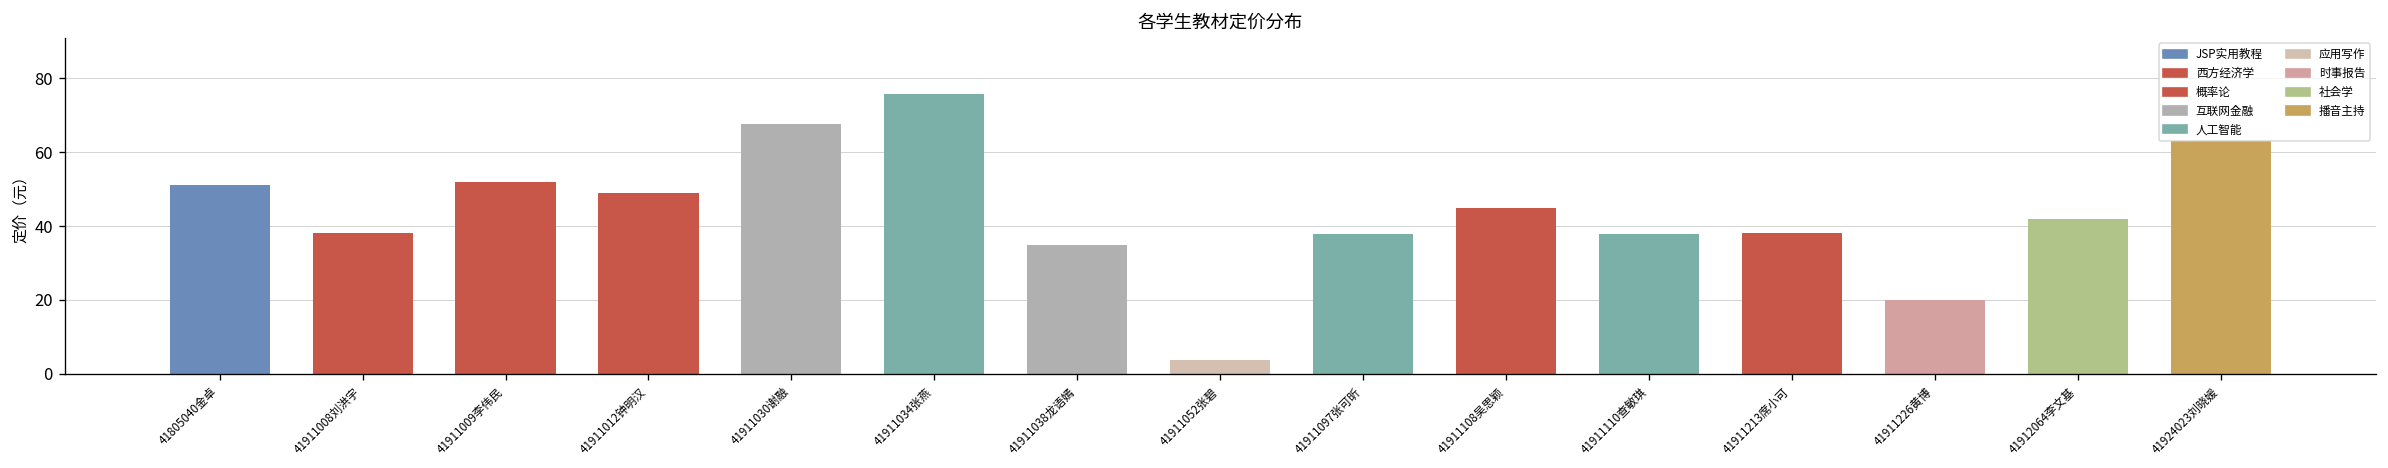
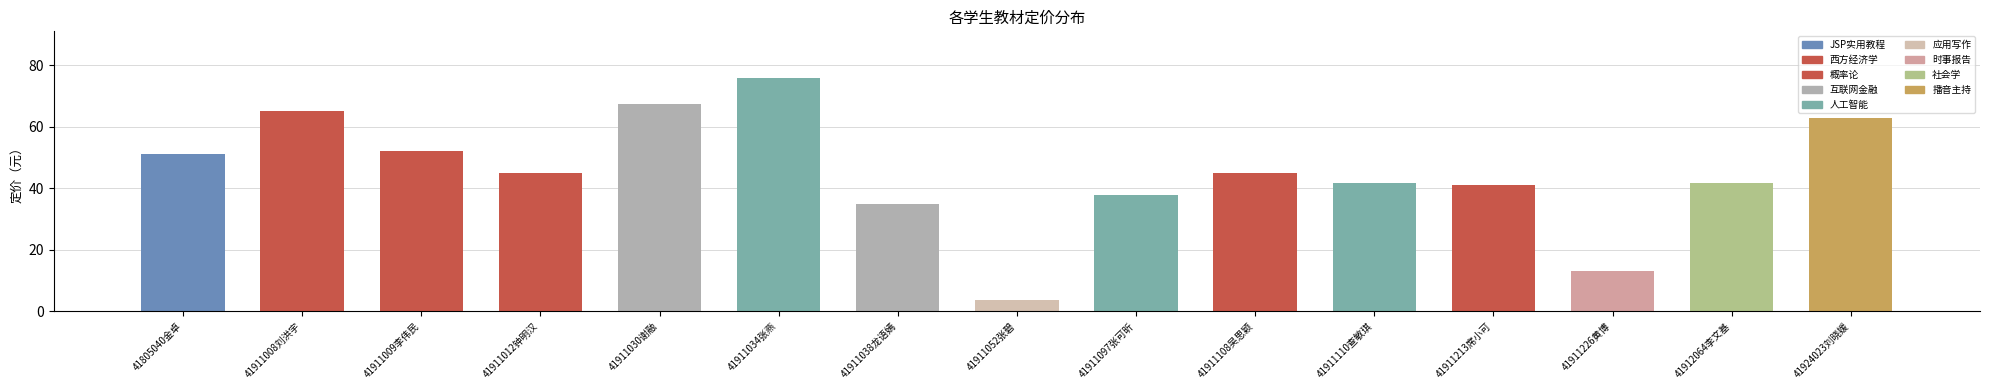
  {
    "41805040金卓": 51,
-   "41911008刘洪宇": 38,
+   "41911008刘洪宇": 65,
    "41911009李伟民": 52,
-   "41911012钟明汉": 49,
+   "41911012钟明汉": 45,
    "41911030谢融": 68,
    "41911034张燕": 76,
    "41911038龙语嫣": 35,
    "41911052张碧": 4,
    "41911097张可昕": 38,
    "41911108吴思颖": 45,
-   "41911110查敏琪": 38,
-   "41911213席小可": 38,
-   "41911226黄博": 20,
+   "41911110查敏琪": 42,
+   "41911213席小可": 41,
+   "41911226黄博": 13,
    "41912064李文基": 42,
    "41924023刘晓媛": 63
  }
